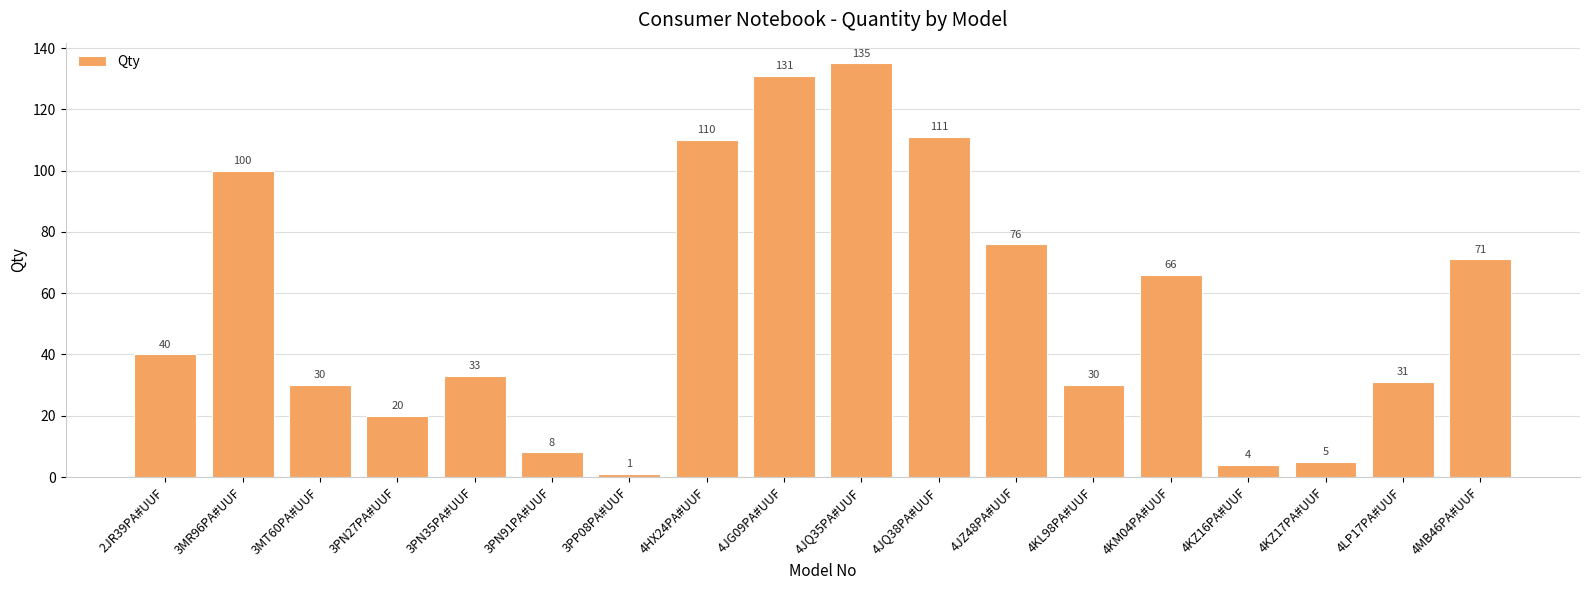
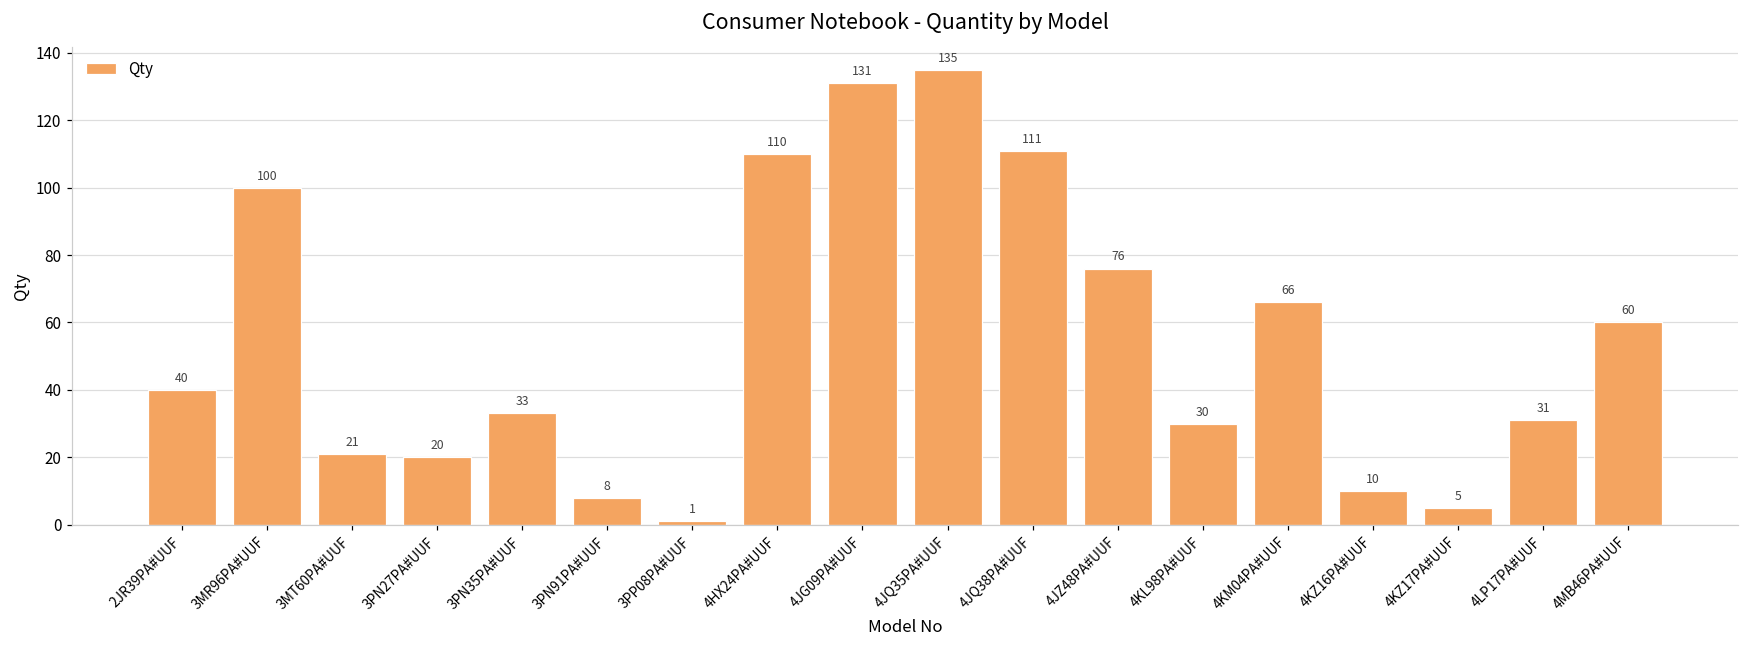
  {
    "2JR39PA#UUF": 40,
    "3MR96PA#UUF": 100,
-   "3MT60PA#UUF": 30,
+   "3MT60PA#UUF": 21,
    "3PN27PA#UUF": 20,
    "3PN35PA#UUF": 33,
    "3PN91PA#UUF": 8,
    "3PP08PA#UUF": 1,
    "4HX24PA#UUF": 110,
    "4JG09PA#UUF": 131,
    "4JQ35PA#UUF": 135,
    "4JQ38PA#UUF": 111,
    "4JZ48PA#UUF": 76,
    "4KL98PA#UUF": 30,
    "4KM04PA#UUF": 66,
-   "4KZ16PA#UUF": 4,
+   "4KZ16PA#UUF": 10,
    "4KZ17PA#UUF": 5,
    "4LP17PA#UUF": 31,
-   "4MB46PA#UUF": 71
+   "4MB46PA#UUF": 60
  }
